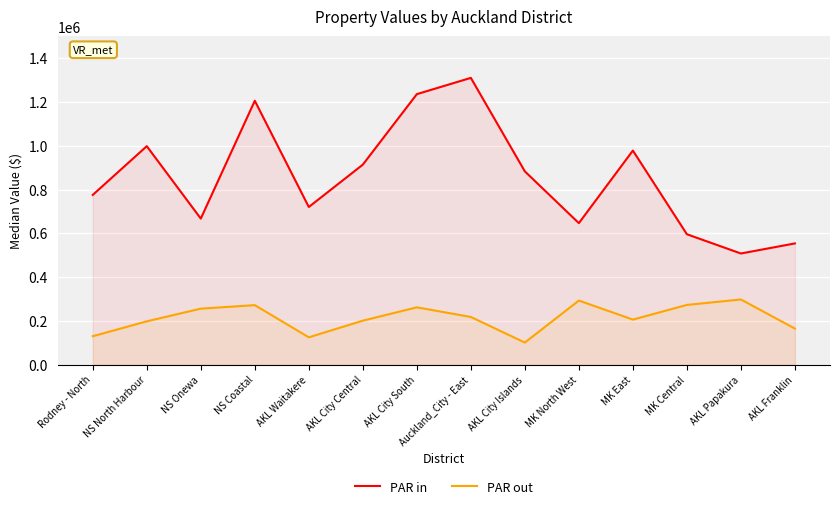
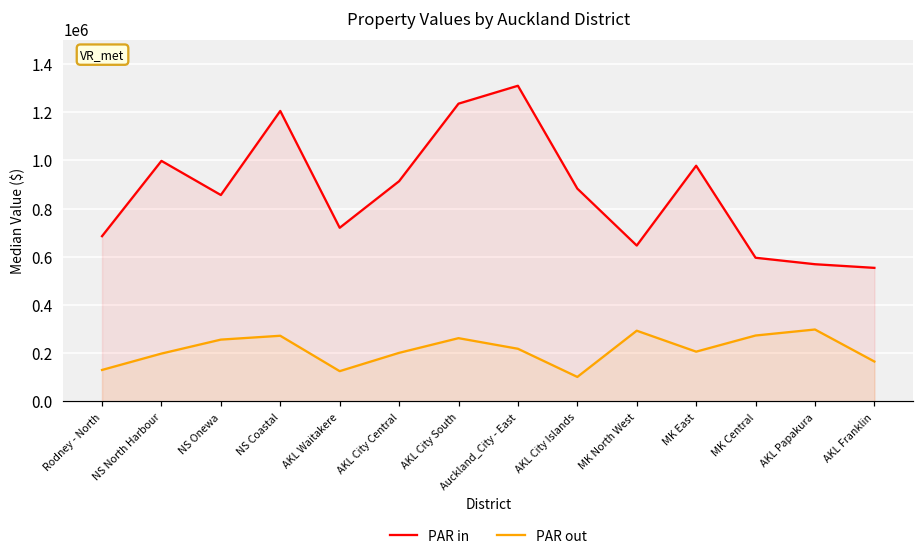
  {
    "PAR in": {
-     "Rodney - North": 780000,
+     "Rodney - North": 690000,
      "NS North Harbour": 1000000,
-     "NS Onewa": 670000,
+     "NS Onewa": 860000,
      "NS Coastal": 1210000,
      "AKL Waitakere": 720000,
      "AKL City Central": 910000,
      "AKL City South": 1240000,
      "Auckland_City - East": 1310000,
      "AKL City Islands": 880000,
      "MK North West": 650000,
      "MK East": 980000,
      "MK Central": 600000,
-     "AKL Papakura": 510000,
+     "AKL Papakura": 570000,
      "AKL Franklin": 550000
    },
    "PAR out": {
      "Rodney - North": 130000,
      "NS North Harbour": 200000,
      "NS Onewa": 260000,
      "NS Coastal": 270000,
      "AKL Waitakere": 130000,
      "AKL City Central": 200000,
      "AKL City South": 260000,
      "Auckland_City - East": 220000,
      "AKL City Islands": 100000,
      "MK North West": 290000,
      "MK East": 210000,
      "MK Central": 270000,
      "AKL Papakura": 300000,
      "AKL Franklin": 170000
    }
  }
